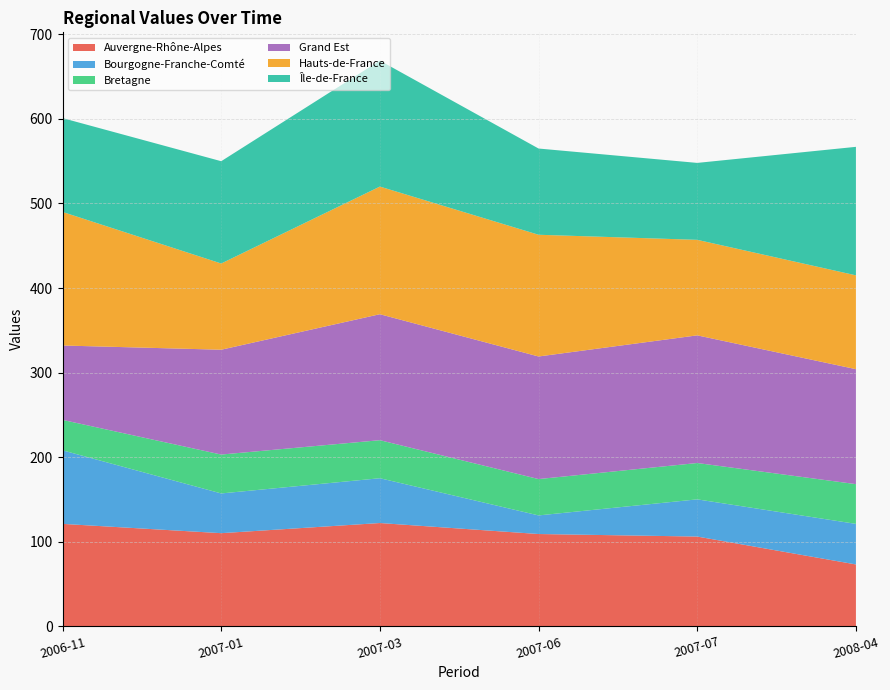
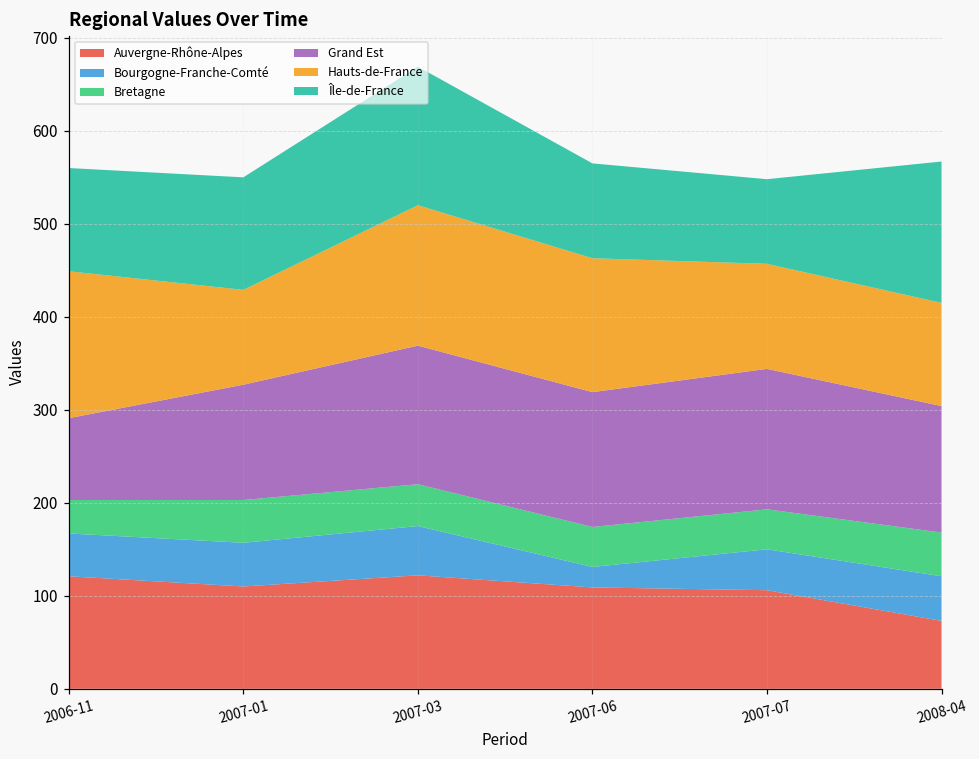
  {
    "Auvergne-Rhône-Alpes": {
      "2006-11": 120,
      "2007-01": 110,
      "2007-03": 120,
      "2007-06": 110,
      "2007-07": 110,
      "2008-04": 70
    },
    "Bourgogne-Franche-Comté": {
-     "2006-11": 90,
+     "2006-11": 50,
      "2007-01": 50,
      "2007-03": 50,
      "2007-06": 20,
      "2007-07": 40,
      "2008-04": 50
    },
    "Grand Est": {
      "2006-11": 90,
      "2007-01": 120,
      "2007-03": 150,
      "2007-06": 150,
      "2007-07": 150,
      "2008-04": 140
    },
    "Hauts-de-France": {
      "2006-11": 160,
      "2007-01": 100,
      "2007-03": 150,
      "2007-06": 140,
      "2007-07": 110,
      "2008-04": 110
    }
  }
